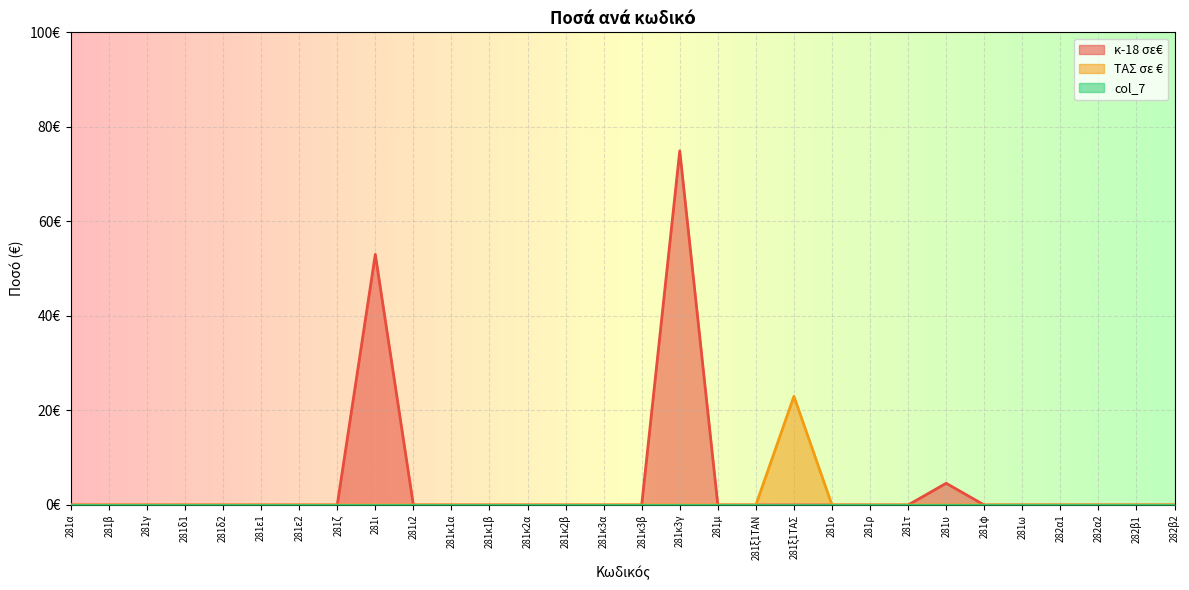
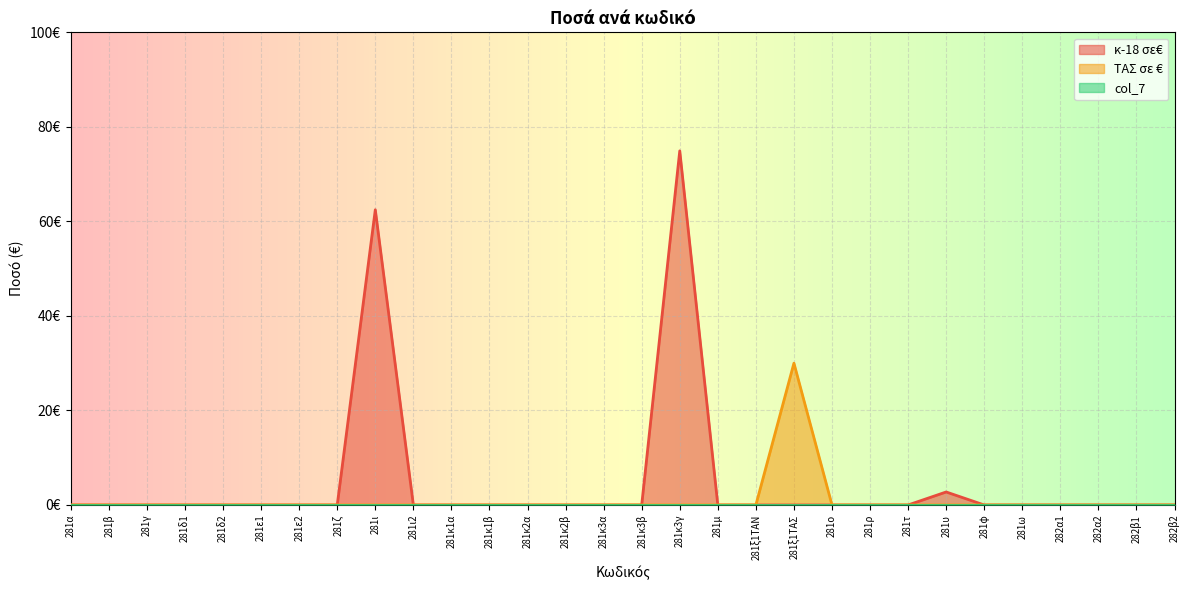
  {
    "κ-18 σε€": {
-     "281ι": "53€",
+     "281ι": "62€",
      "281κ3γ": "75€",
-     "281υ": "5€"
+     "281υ": "3€"
    },
    "ΤΑΣ σε €": {
-     "281ξ1ΤΑΣ": "23€"
+     "281ξ1ΤΑΣ": "30€"
    }
  }
